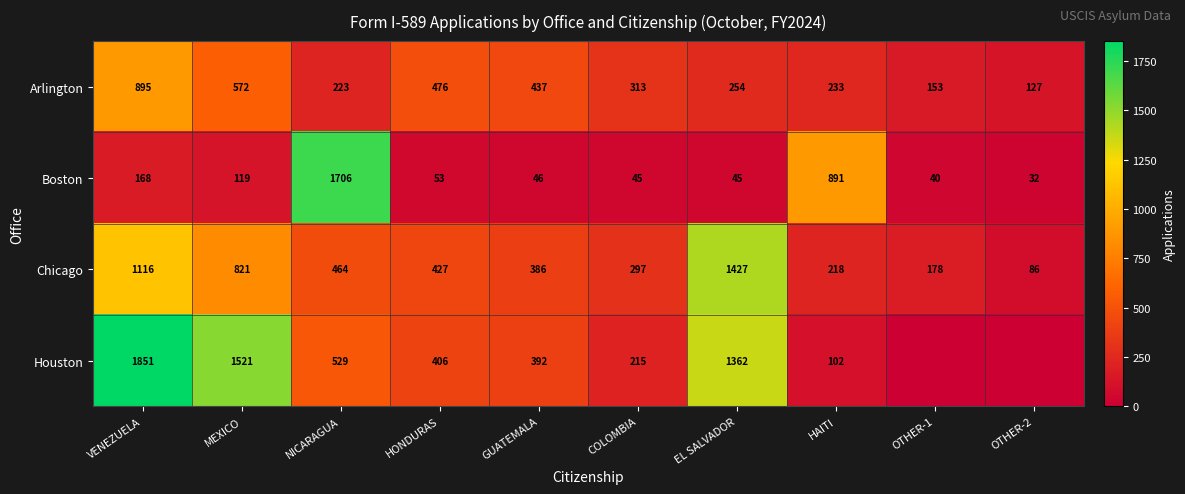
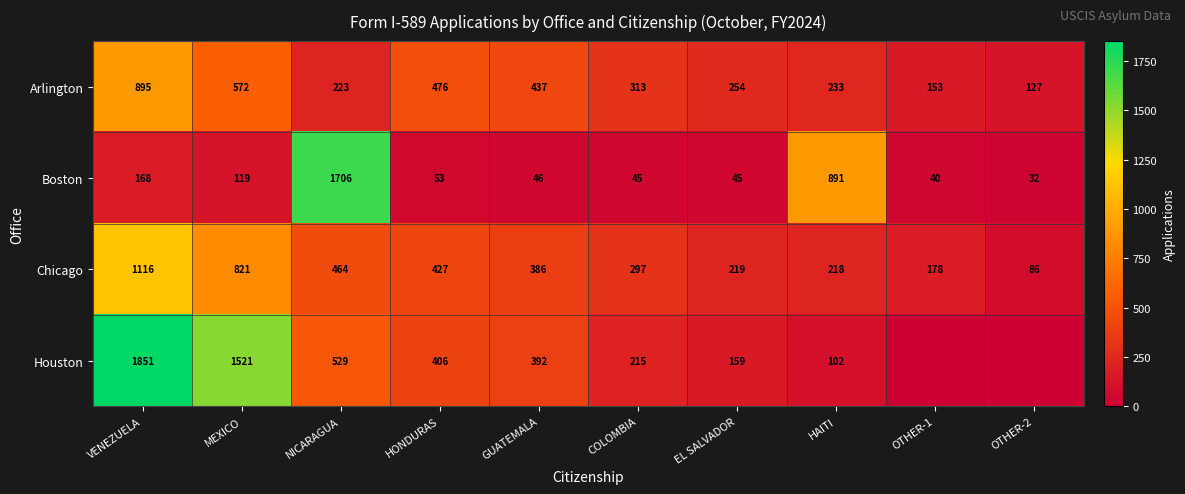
  {
    "Arlington": {
      "VENEZUELA": 895,
      "MEXICO": 572,
      "NICARAGUA": 223,
      "HONDURAS": 476,
      "GUATEMALA": 437,
      "COLOMBIA": 313,
      "EL SALVADOR": 254,
      "HAITI": 233,
      "OTHER-1": 153,
      "OTHER-2": 127
    },
    "Boston": {
      "VENEZUELA": 168,
      "MEXICO": 119,
      "NICARAGUA": 1706,
      "HONDURAS": 53,
      "GUATEMALA": 46,
      "COLOMBIA": 45,
      "EL SALVADOR": 45,
      "HAITI": 891,
      "OTHER-1": 40,
      "OTHER-2": 32
    },
    "Chicago": {
      "VENEZUELA": 1116,
      "MEXICO": 821,
      "NICARAGUA": 464,
      "HONDURAS": 427,
      "GUATEMALA": 386,
      "COLOMBIA": 297,
-     "EL SALVADOR": 1427,
+     "EL SALVADOR": 219,
      "HAITI": 218,
      "OTHER-1": 178,
      "OTHER-2": 86
    },
    "Houston": {
      "VENEZUELA": 1851,
      "MEXICO": 1521,
      "NICARAGUA": 529,
      "HONDURAS": 406,
      "GUATEMALA": 392,
      "COLOMBIA": 215,
-     "EL SALVADOR": 1362,
+     "EL SALVADOR": 159,
      "HAITI": 102
    }
  }
